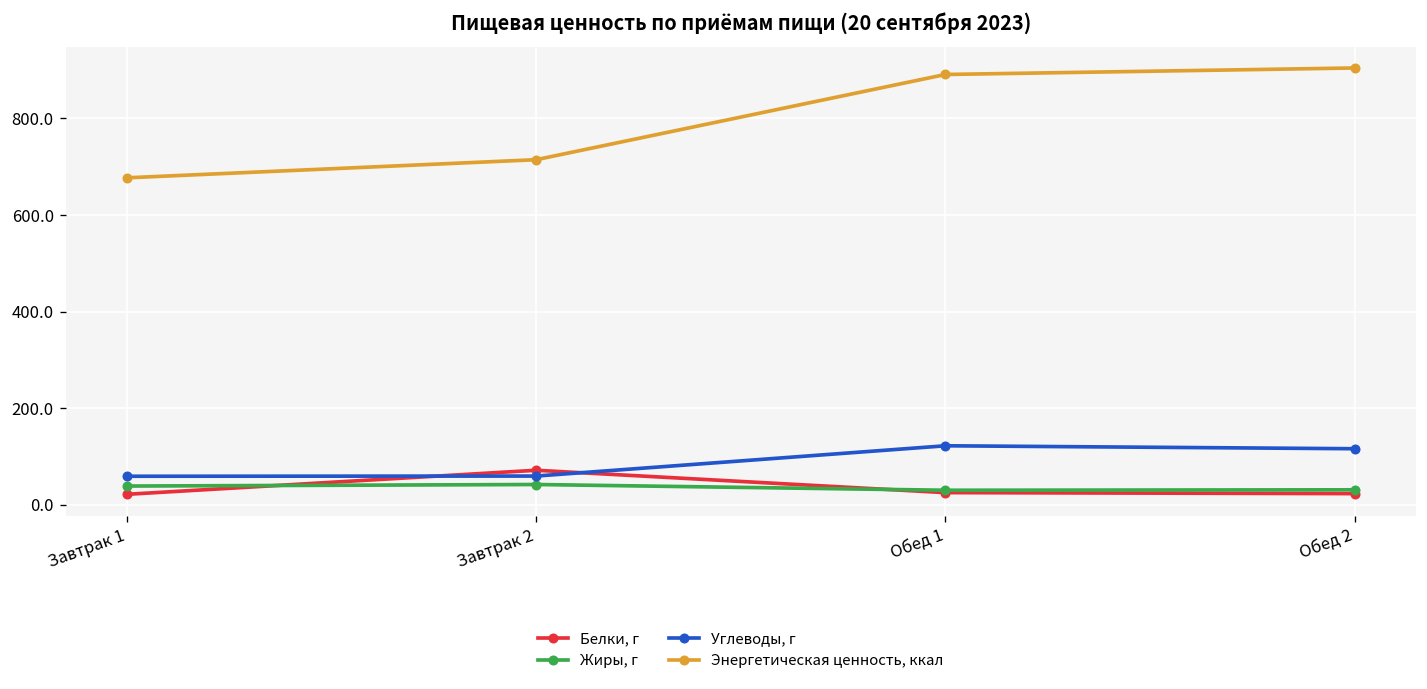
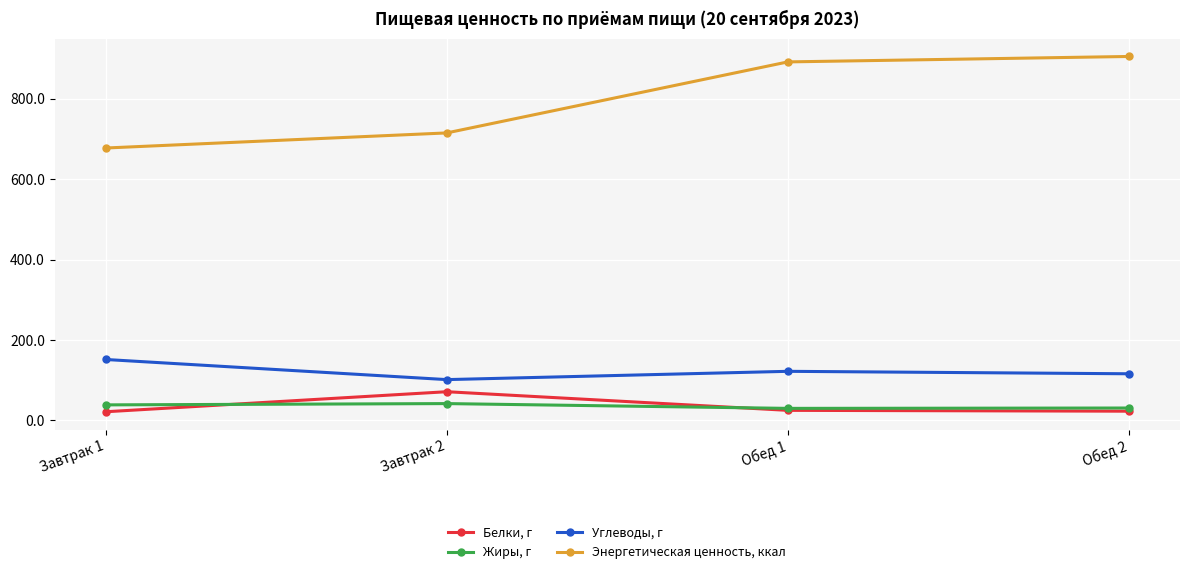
  {
    "Белки, г": {
      "Завтрак 1": 20,
      "Завтрак 2": 70,
      "Обед 2": 20
    },
    "Жиры, г": {
      "Завтрак 1": 40,
      "Завтрак 2": 40,
      "Обед 2": 30
    },
    "Углеводы, г": {
-     "Завтрак 1": 60,
-     "Завтрак 2": 60,
+     "Завтрак 1": 150,
+     "Завтрак 2": 100,
      "Обед 1": 120,
      "Обед 2": 120
    },
    "Энергетическая ценность, ккал": {
      "Завтрак 1": 680,
      "Завтрак 2": 710,
      "Обед 1": 890,
      "Обед 2": 900
    }
  }
